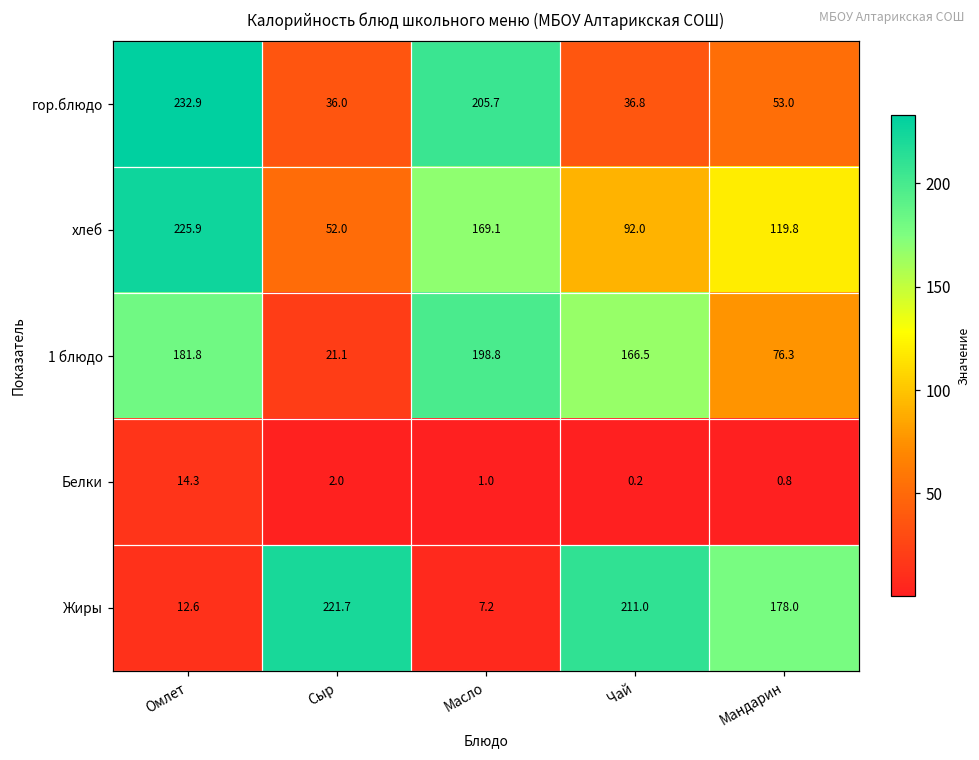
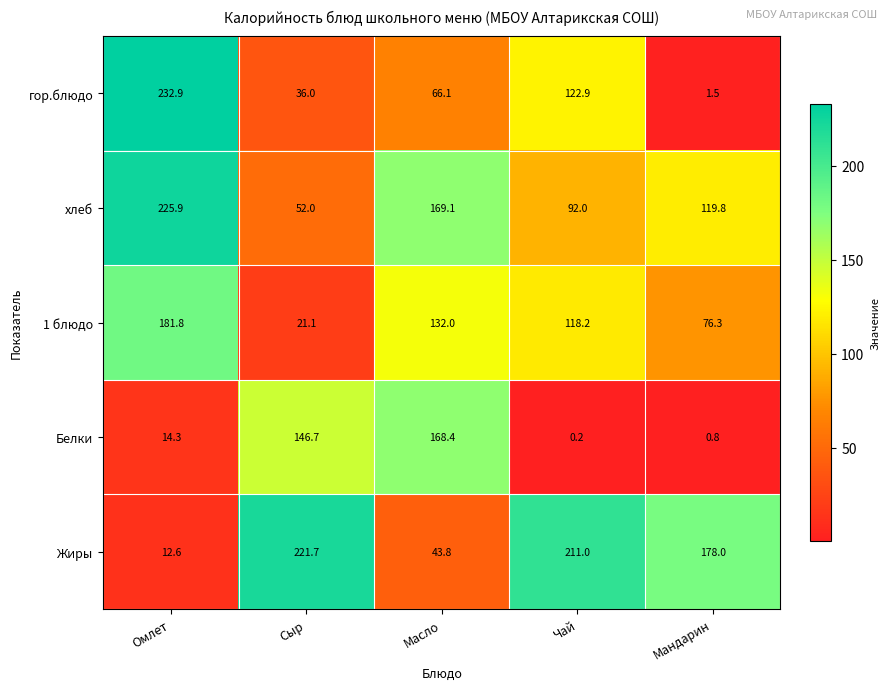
  {
    "гор.блюдо": {
      "Омлет": 232.9,
      "Сыр": 36.0,
-     "Масло": 205.7,
-     "Чай": 36.8,
-     "Мандарин": 53.0
+     "Масло": 66.1,
+     "Чай": 122.9,
+     "Мандарин": 1.5
    },
    "хлеб": {
      "Омлет": 225.9,
      "Сыр": 52.0,
      "Масло": 169.1,
      "Чай": 92.0,
      "Мандарин": 119.8
    },
    "1 блюдо": {
      "Омлет": 181.8,
      "Сыр": 21.1,
-     "Масло": 198.8,
-     "Чай": 166.5,
+     "Масло": 132.0,
+     "Чай": 118.2,
      "Мандарин": 76.3
    },
    "Белки": {
      "Омлет": 14.3,
-     "Сыр": 2.0,
-     "Масло": 1.0,
+     "Сыр": 146.7,
+     "Масло": 168.4,
      "Чай": 0.2,
      "Мандарин": 0.8
    },
    "Жиры": {
      "Омлет": 12.6,
      "Сыр": 221.7,
-     "Масло": 7.2,
+     "Масло": 43.8,
      "Чай": 211.0,
      "Мандарин": 178.0
    }
  }
